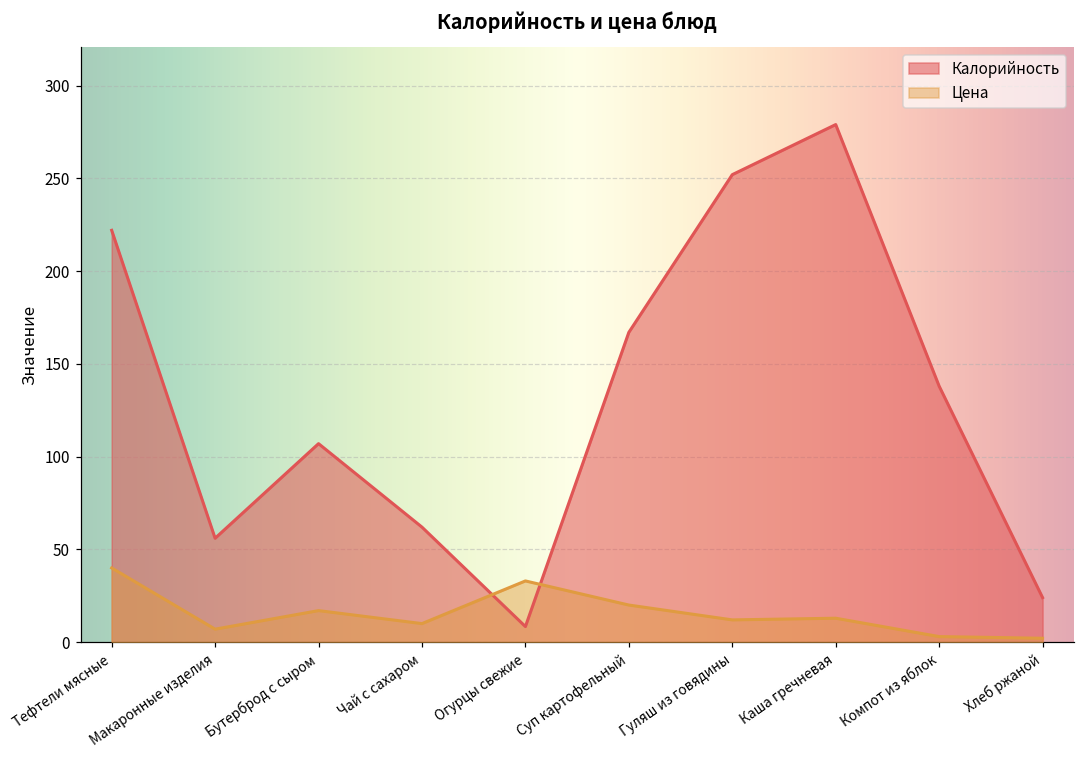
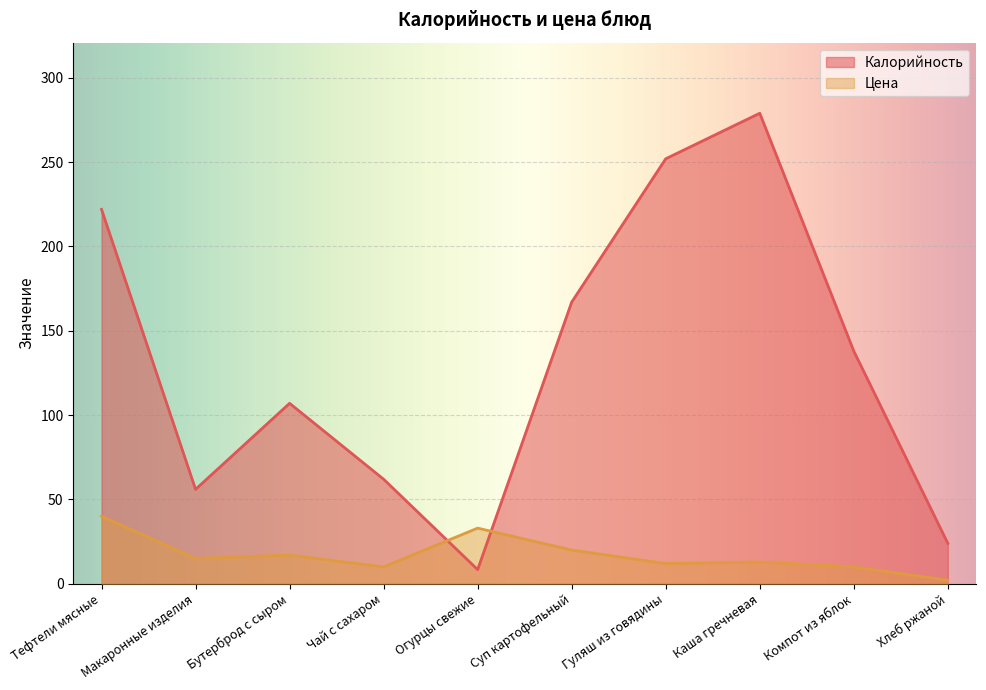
  {
    "Калорийность": {
      "Тефтели мясные": 222,
      "Макаронные изделия": 56,
      "Бутерброд с сыром": 107,
      "Чай с сахаром": 62,
      "Огурцы свежие": 8,
      "Суп картофельный": 167,
      "Гуляш из говядины": 252,
      "Каша гречневая": 279,
      "Компот из яблок": 138,
      "Хлеб ржаной": 24
    },
    "Цена": {
      "Тефтели мясные": 40,
-     "Макаронные изделия": 7,
+     "Макаронные изделия": 15,
      "Бутерброд с сыром": 17,
      "Чай с сахаром": 10,
      "Огурцы свежие": 33,
      "Суп картофельный": 20,
      "Гуляш из говядины": 12,
      "Каша гречневая": 13,
-     "Компот из яблок": 3,
+     "Компот из яблок": 10,
      "Хлеб ржаной": 2
    }
  }
